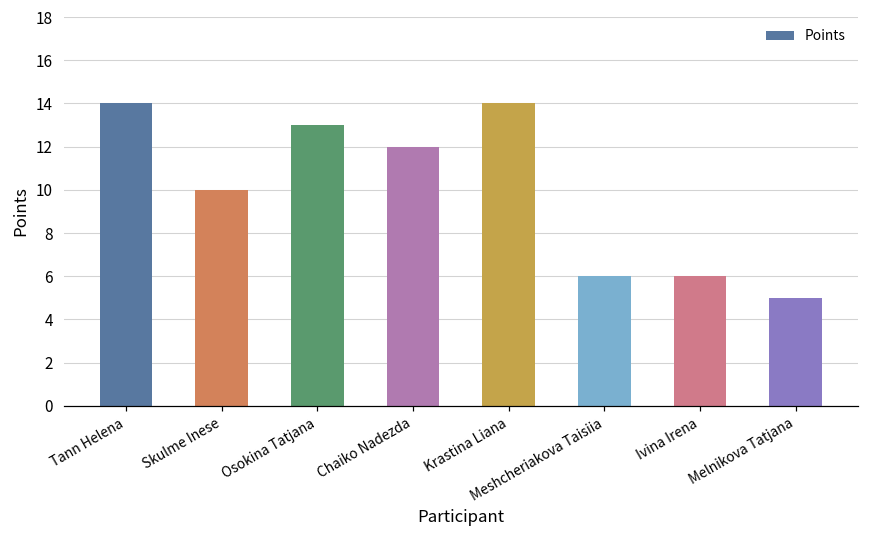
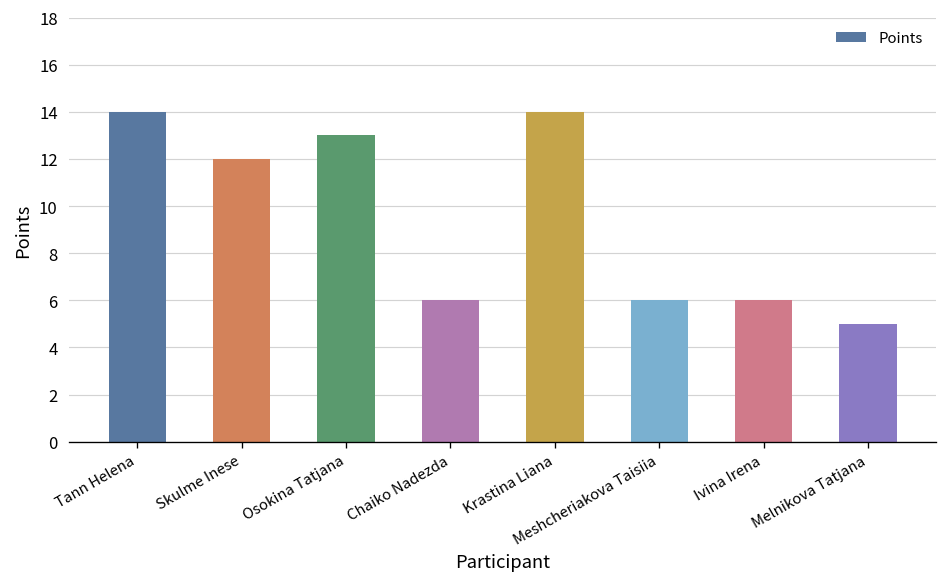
  {
    "Tann Helena": 14,
-   "Skulme Inese": 10,
+   "Skulme Inese": 12,
    "Osokina Tatjana": 13,
-   "Chaiko Nadezda": 12,
+   "Chaiko Nadezda": 6,
    "Krastina Liana": 14,
    "Meshcheriakova Taisiia": 6,
    "Ivina Irena": 6,
    "Melnikova Tatjana": 5
  }
